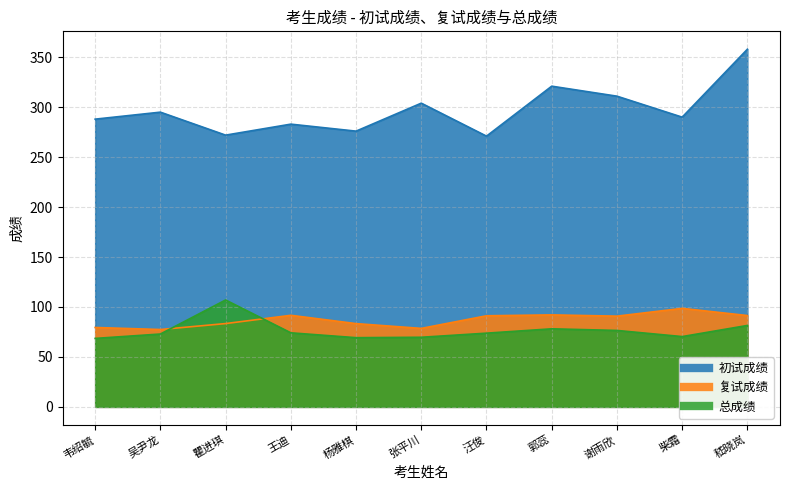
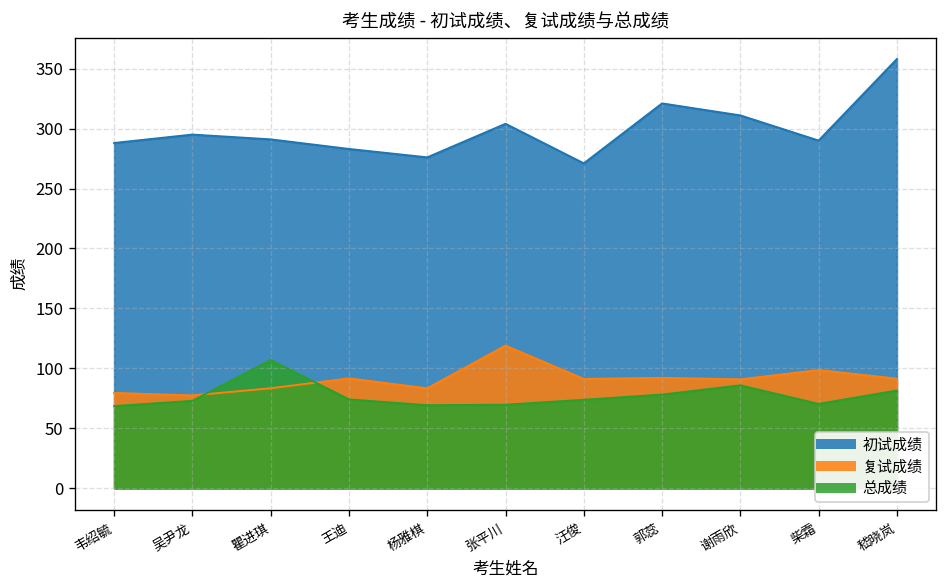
  {
    "初试成绩": {
      "韦绍毓": 290,
      "吴尹龙": 300,
-     "瞿进琪": 270,
+     "瞿进琪": 290,
      "王迪": 280,
      "杨雅棋": 280,
      "张平川": 300,
      "汪俊": 270,
      "郭蕊": 320,
      "谢雨欣": 310,
      "柴霜": 290,
      "嵇晓岚": 360
    },
    "复试成绩": {
      "韦绍毓": 80,
      "吴尹龙": 80,
      "瞿进琪": 80,
      "王迪": 90,
      "杨雅棋": 80,
-     "张平川": 80,
+     "张平川": 120,
      "汪俊": 90,
      "郭蕊": 90,
      "谢雨欣": 90,
      "柴霜": 100,
      "嵇晓岚": 90
    },
    "总成绩": {
      "韦绍毓": 70,
      "吴尹龙": 70,
      "瞿进琪": 110,
      "王迪": 70,
      "杨雅棋": 70,
      "张平川": 70,
      "汪俊": 70,
      "郭蕊": 80,
-     "谢雨欣": 80,
+     "谢雨欣": 90,
      "柴霜": 70,
      "嵇晓岚": 80
    }
  }
